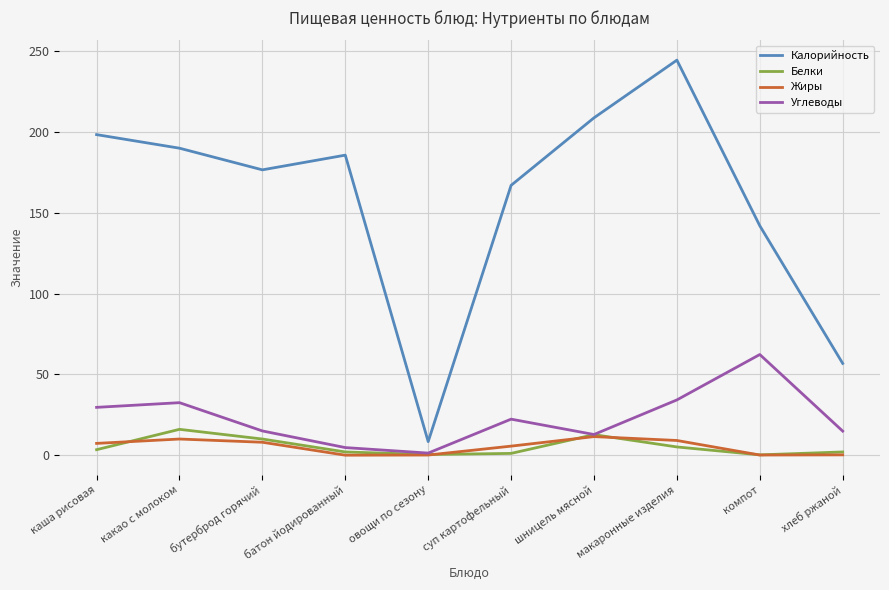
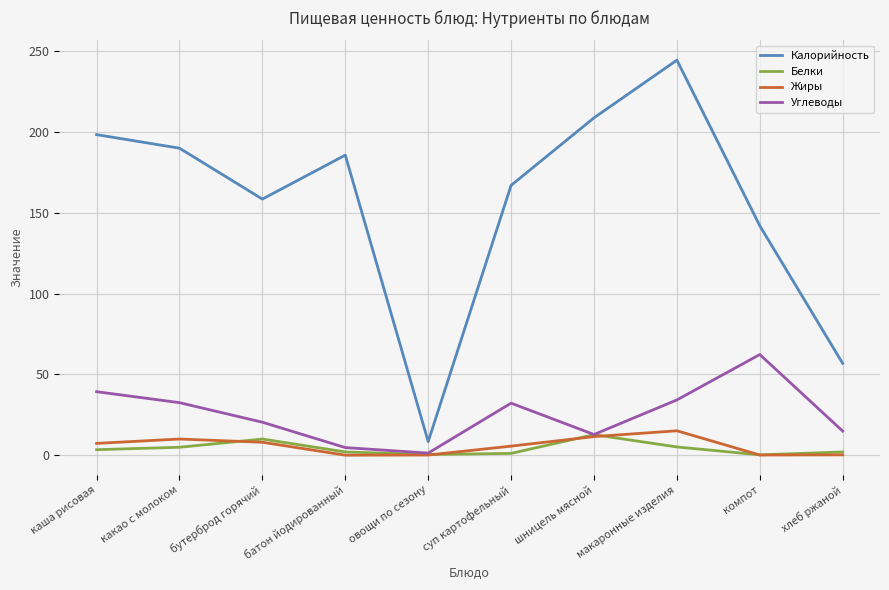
  {
    "Калорийность": {
      "каша рисовая": 198,
      "какао с молоком": 190,
-     "бутерброд горячий": 177,
+     "бутерброд горячий": 159,
      "батон йодированный": 186,
      "овощи по сезону": 8,
      "суп картофельный": 167,
      "шницель мясной": 209,
      "макаронные изделия": 245,
      "компот": 142,
      "хлеб ржаной": 57
    },
    "Белки": {
      "каша рисовая": 3,
-     "какао с молоком": 16,
+     "какао с молоком": 5,
      "бутерброд горячий": 10,
      "батон йодированный": 2,
      "суп картофельный": 1,
      "макаронные изделия": 5,
      "хлеб ржаной": 2
    },
    "Жиры": {
      "каша рисовая": 7,
      "какао с молоком": 10,
      "бутерброд горячий": 8,
      "батон йодированный": 0,
      "суп картофельный": 6,
-     "макаронные изделия": 9,
+     "макаронные изделия": 15,
      "хлеб ржаной": 0
    },
    "Углеводы": {
-     "каша рисовая": 30,
+     "каша рисовая": 39,
      "какао с молоком": 33,
-     "бутерброд горячий": 15,
+     "бутерброд горячий": 20,
      "батон йодированный": 5,
-     "суп картофельный": 22,
+     "суп картофельный": 32,
      "макаронные изделия": 34,
      "компот": 62,
      "хлеб ржаной": 15
    }
  }
